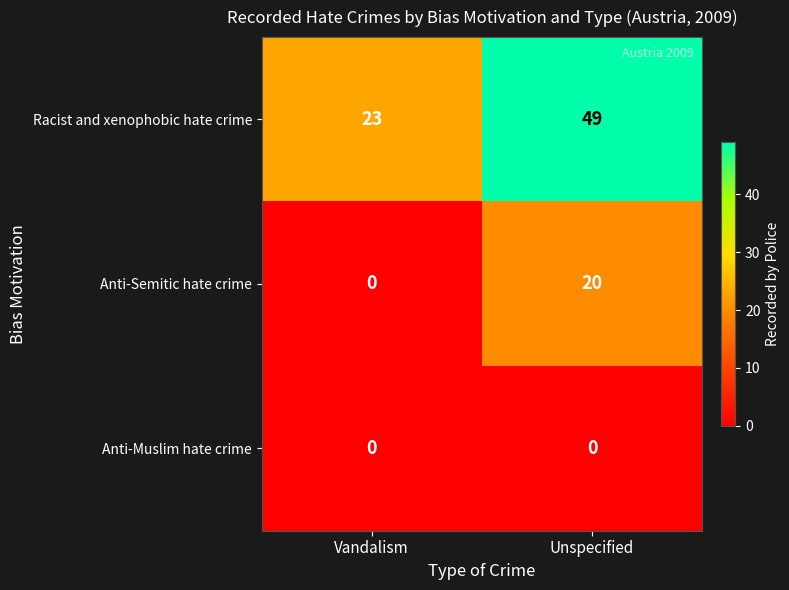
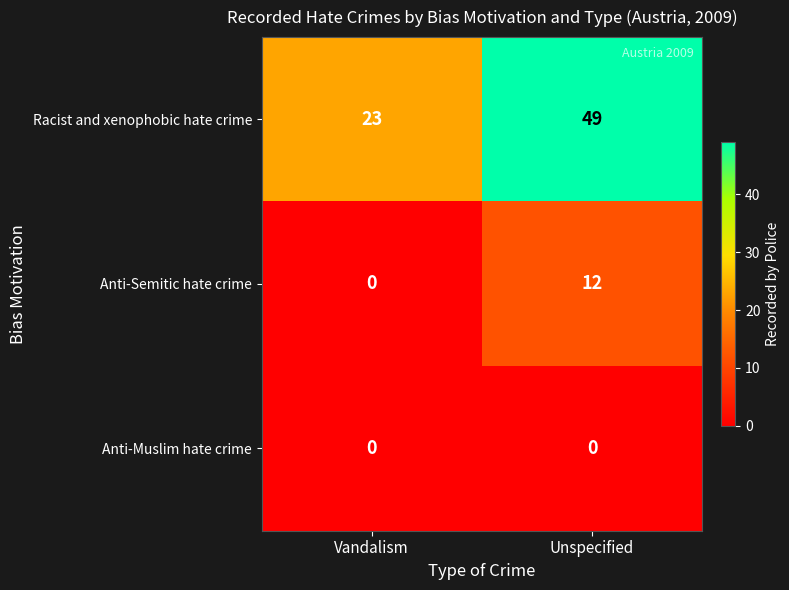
  {
    "Racist and xenophobic hate crime": {
      "Vandalism": 23
    },
    "Anti-Semitic hate crime": {
      "Vandalism": 0,
-     "Unspecified": 20
+     "Unspecified": 12
    },
    "Anti-Muslim hate crime": {
      "Vandalism": 0,
      "Unspecified": 0
    }
  }
